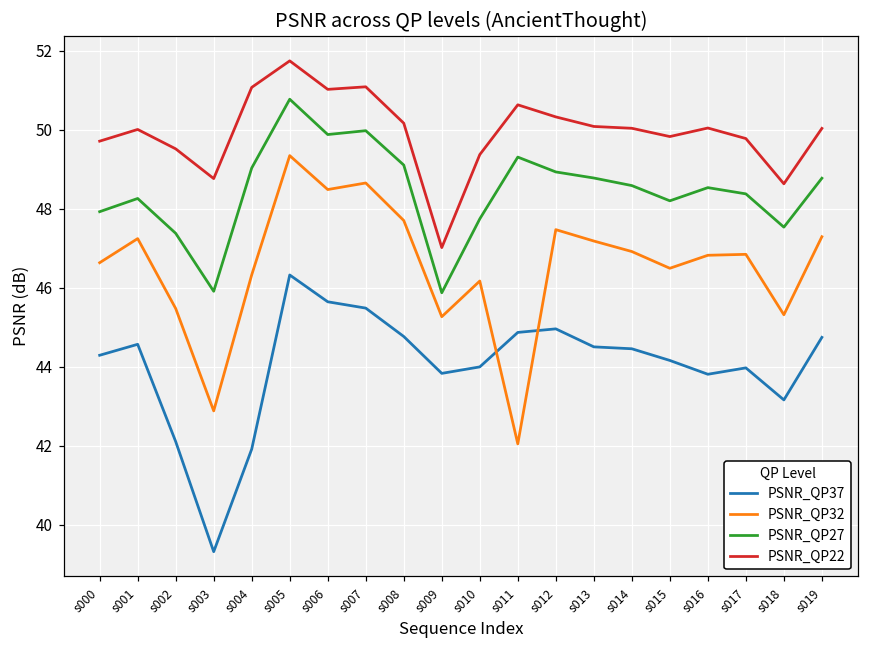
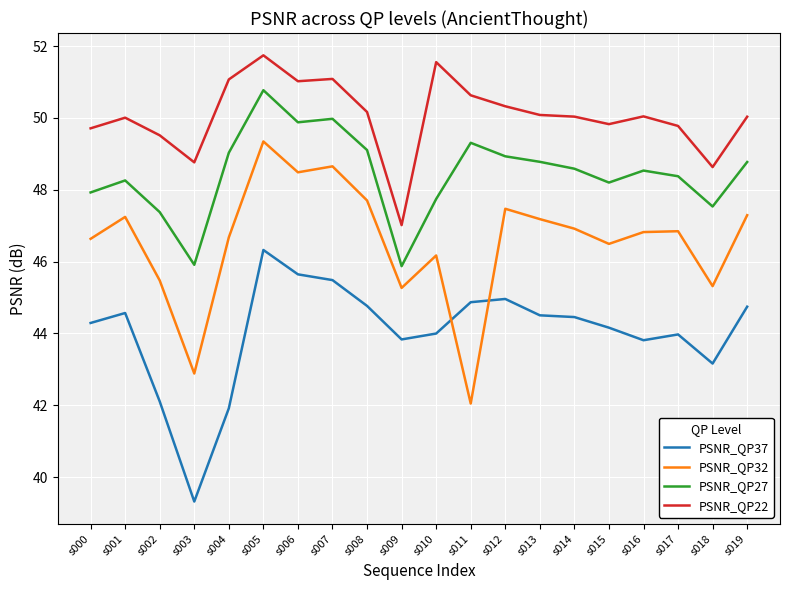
  {
    "PSNR_QP37": {
      "s000": 44.3,
      "s001": 44.6,
      "s002": 42.1,
      "s003": 39.3,
      "s004": 41.9,
      "s005": 46.3,
      "s006": 45.6,
      "s007": 45.5,
      "s008": 44.8,
      "s009": 43.8,
      "s010": 44.0,
      "s011": 44.9,
      "s012": 45.0,
      "s013": 44.5,
      "s014": 44.5,
      "s015": 44.2,
      "s016": 43.8,
      "s017": 44.0,
      "s018": 43.2,
      "s019": 44.7
    },
    "PSNR_QP32": {
      "s000": 46.6,
      "s001": 47.2,
      "s002": 45.5,
      "s003": 42.9,
-     "s004": 46.3,
+     "s004": 46.7,
      "s005": 49.3,
      "s006": 48.5,
      "s007": 48.7,
      "s008": 47.7,
      "s009": 45.3,
      "s010": 46.2,
      "s011": 42.0,
      "s012": 47.5,
      "s013": 47.2,
      "s014": 46.9,
      "s015": 46.5,
      "s016": 46.8,
      "s017": 46.8,
      "s018": 45.3,
      "s019": 47.3
    },
    "PSNR_QP27": {
      "s000": 47.9,
      "s001": 48.3,
      "s002": 47.4,
      "s003": 45.9,
      "s004": 49.0,
      "s005": 50.8,
      "s006": 49.9,
      "s007": 50.0,
      "s008": 49.1,
      "s009": 45.9,
      "s010": 47.7,
      "s011": 49.3,
      "s012": 48.9,
      "s013": 48.8,
      "s014": 48.6,
      "s015": 48.2,
      "s016": 48.5,
      "s017": 48.4,
      "s018": 47.5,
      "s019": 48.8
    },
    "PSNR_QP22": {
      "s000": 49.7,
      "s001": 50.0,
      "s002": 49.5,
      "s003": 48.8,
      "s004": 51.1,
      "s005": 51.7,
      "s006": 51.0,
      "s007": 51.1,
      "s008": 50.2,
      "s009": 47.0,
-     "s010": 49.4,
+     "s010": 51.6,
      "s011": 50.6,
      "s012": 50.3,
      "s013": 50.1,
      "s014": 50.0,
      "s015": 49.8,
      "s016": 50.0,
      "s017": 49.8,
      "s018": 48.6,
      "s019": 50.0
    }
  }
